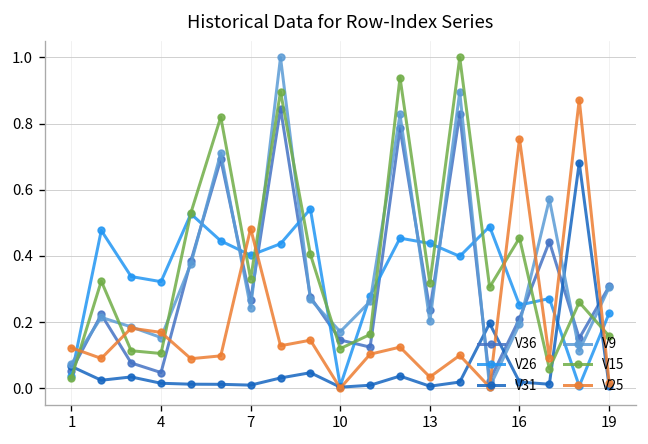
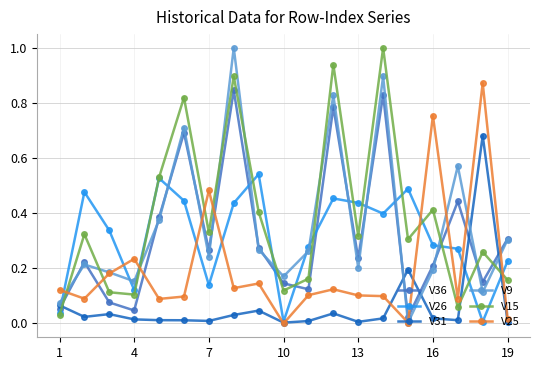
  {
    "V26": {
-     "4": 0.32,
-     "7": 0.40,
+     "4": 0.12,
+     "7": 0.14,
      "13": 0.44,
-     "16": 0.25,
+     "16": 0.28,
      "19": 0.23
    },
    "V15": {
      "4": 0.10,
      "7": 0.33,
      "10": 0.12,
      "13": 0.32,
-     "16": 0.45,
+     "16": 0.41,
      "19": 0.16
    },
    "V25": {
      "1": 0.12,
-     "4": 0.17,
+     "4": 0.23,
      "7": 0.48,
-     "13": 0.03,
+     "13": 0.10,
      "16": 0.75,
      "19": 0.02
    }
  }
